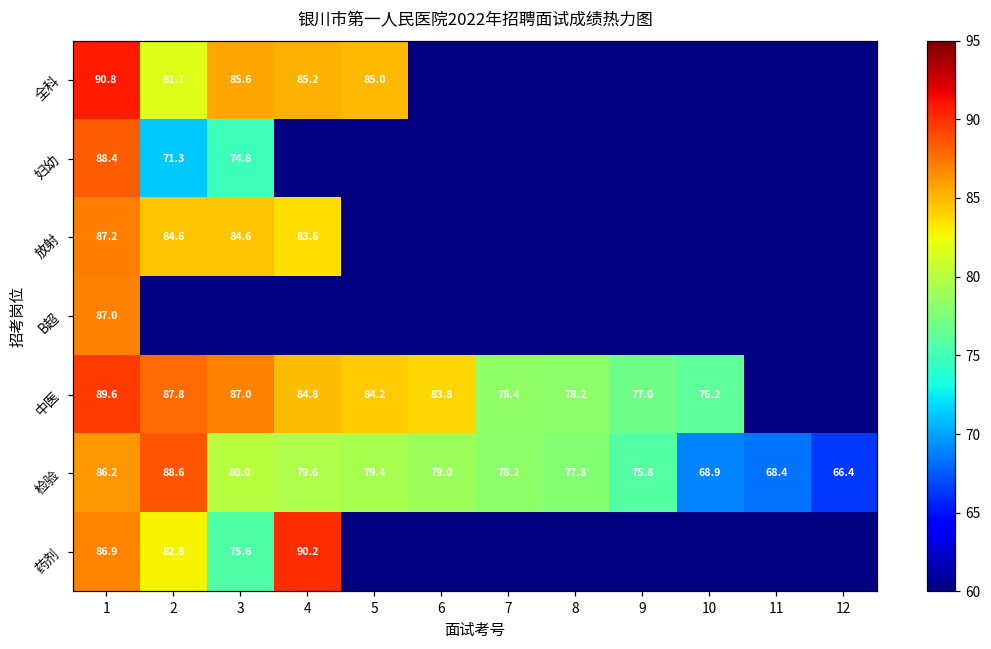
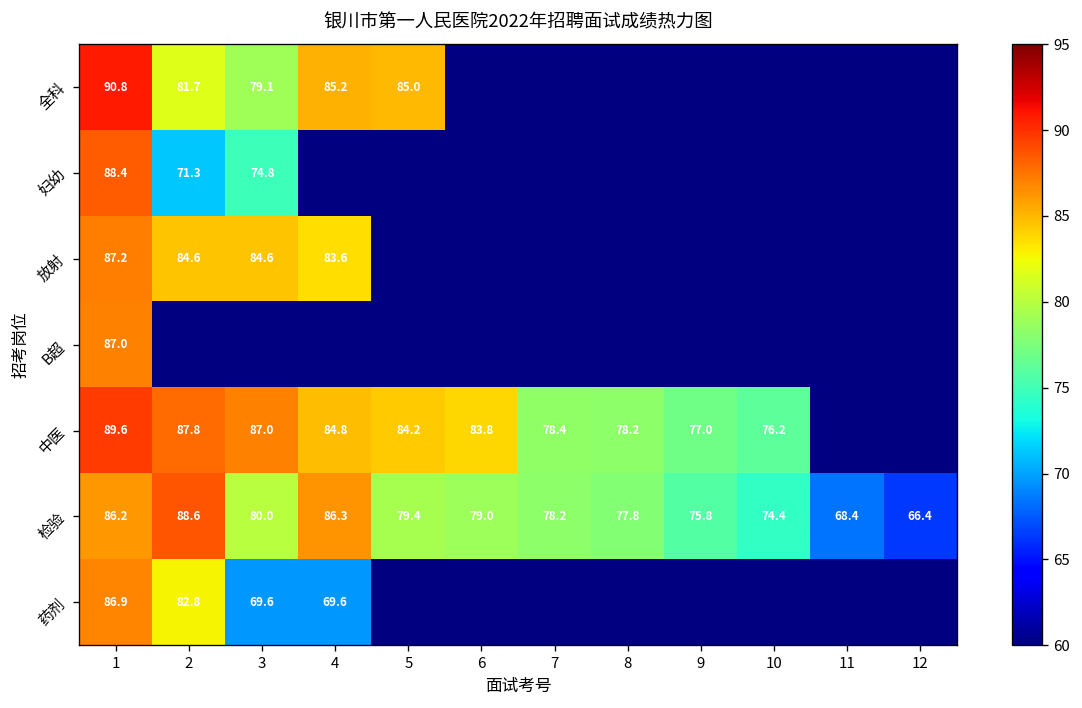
  {
    "全科": {
      "1": 90.8,
      "2": 81.7,
-     "3": 85.6,
+     "3": 79.1,
      "4": 85.2,
      "5": 85.0
    },
    "妇幼": {
      "1": 88.4,
      "2": 71.3,
      "3": 74.8
    },
    "放射": {
      "1": 87.2,
      "2": 84.6,
      "3": 84.6,
      "4": 83.6
    },
    "B超": {
      "1": 87.0
    },
    "中医": {
      "1": 89.6,
      "2": 87.8,
      "3": 87.0,
      "4": 84.8,
      "5": 84.2,
      "6": 83.8,
      "7": 78.4,
      "8": 78.2,
      "9": 77.0,
      "10": 76.2
    },
    "检验": {
      "1": 86.2,
      "2": 88.6,
      "3": 80.0,
-     "4": 79.6,
+     "4": 86.3,
      "5": 79.4,
      "6": 79.0,
      "7": 78.2,
      "8": 77.8,
      "9": 75.8,
-     "10": 68.9,
+     "10": 74.4,
      "11": 68.4,
      "12": 66.4
    },
    "药剂": {
      "1": 86.9,
      "2": 82.8,
-     "3": 75.6,
-     "4": 90.2
+     "3": 69.6,
+     "4": 69.6
    }
  }
